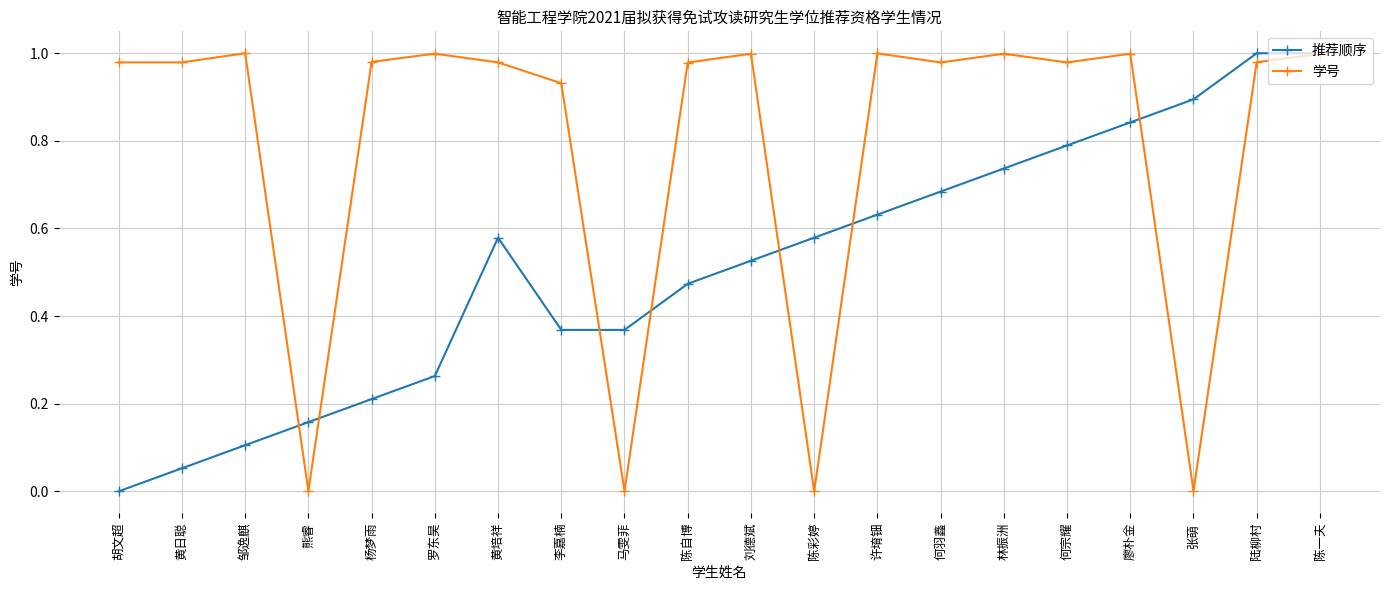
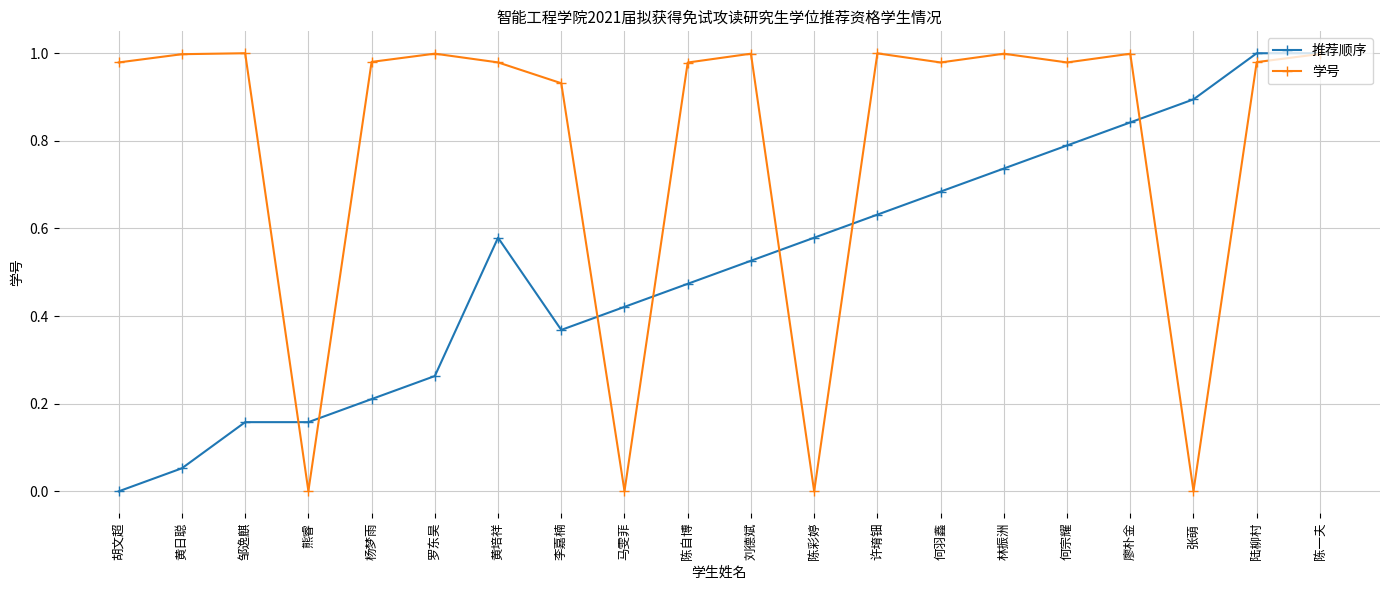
  {
    "推荐顺序": {
      "胡文超": 0.00,
      "黄日聪": 0.05,
-     "邹逸麒": 0.11,
+     "邹逸麒": 0.16,
      "熊睿": 0.16,
      "杨梦雨": 0.21,
      "罗东昊": 0.26,
      "黄培祥": 0.58,
      "李嘉楠": 0.37,
-     "马雯菲": 0.37,
+     "马雯菲": 0.42,
      "陈自博": 0.47,
      "刘德斌": 0.53,
      "陈彩婷": 0.58,
      "许堉钿": 0.63,
      "何羽鑫": 0.68,
      "林振洲": 0.74,
      "何宗耀": 0.79,
      "廖朴金": 0.84,
      "张萌": 0.89,
      "陆柳村": 1.00
    },
    "学号": {
      "胡文超": 0.98,
-     "黄日聪": 0.98,
+     "黄日聪": 1.00,
      "邹逸麒": 1.00,
      "熊睿": 0.00,
      "杨梦雨": 0.98,
      "罗东昊": 1.00,
      "黄培祥": 0.98,
      "李嘉楠": 0.93,
      "马雯菲": 0.00,
      "陈自博": 0.98,
      "刘德斌": 1.00,
      "陈彩婷": 0.00,
      "许堉钿": 1.00,
      "何羽鑫": 0.98,
      "林振洲": 1.00,
      "何宗耀": 0.98,
      "廖朴金": 1.00,
      "张萌": 0.00,
      "陆柳村": 0.98
    }
  }
